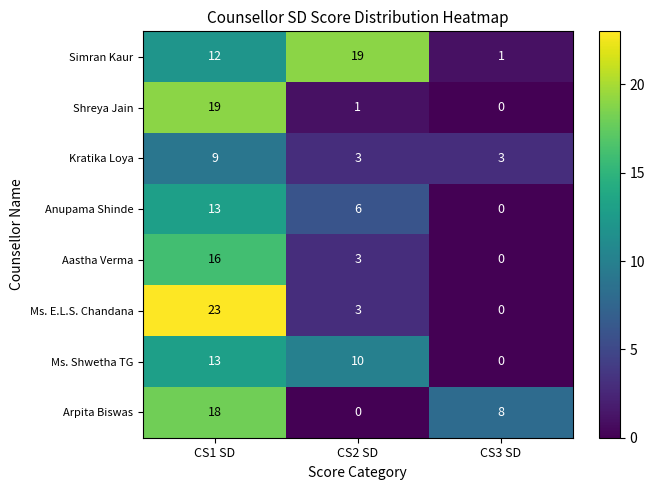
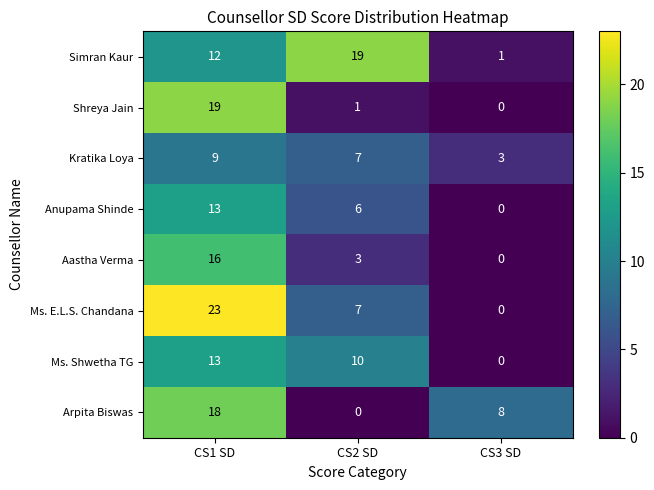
  {
    "Simran Kaur": {
      "CS1 SD": 12,
      "CS2 SD": 19,
      "CS3 SD": 1
    },
    "Shreya Jain": {
      "CS1 SD": 19,
      "CS2 SD": 1,
      "CS3 SD": 0
    },
    "Kratika Loya": {
      "CS1 SD": 9,
-     "CS2 SD": 3,
+     "CS2 SD": 7,
      "CS3 SD": 3
    },
    "Anupama Shinde": {
      "CS1 SD": 13,
      "CS2 SD": 6,
      "CS3 SD": 0
    },
    "Aastha Verma": {
      "CS1 SD": 16,
      "CS2 SD": 3,
      "CS3 SD": 0
    },
    "Ms. E.L.S. Chandana": {
      "CS1 SD": 23,
-     "CS2 SD": 3,
+     "CS2 SD": 7,
      "CS3 SD": 0
    },
    "Ms. Shwetha TG": {
      "CS1 SD": 13,
      "CS2 SD": 10,
      "CS3 SD": 0
    },
    "Arpita Biswas": {
      "CS1 SD": 18,
      "CS2 SD": 0,
      "CS3 SD": 8
    }
  }
